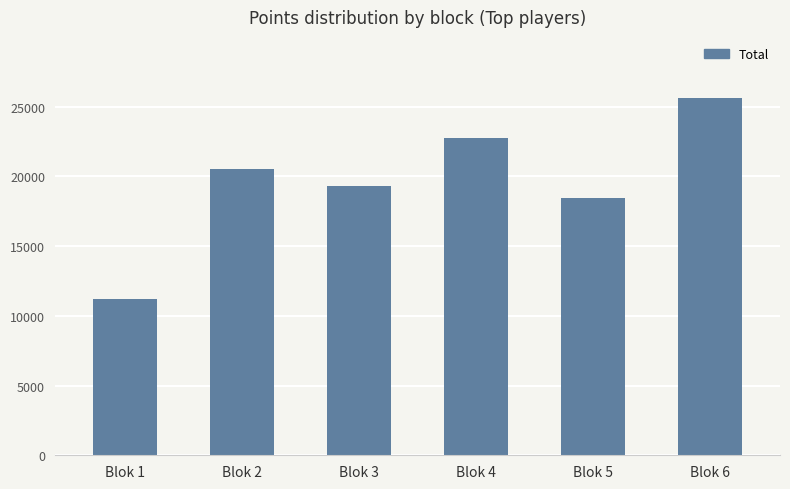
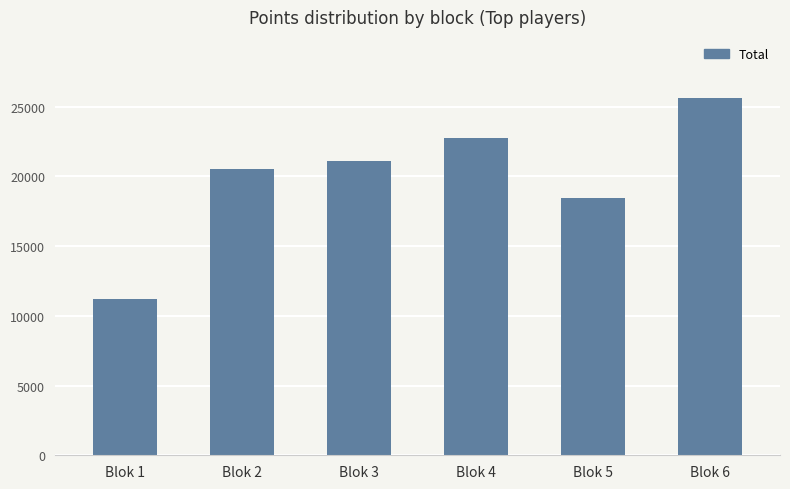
  {
    "Blok 1": 11200,
    "Blok 2": 20500,
-   "Blok 3": 19300,
+   "Blok 3": 21100,
    "Blok 4": 22800,
    "Blok 5": 18400,
    "Blok 6": 25600
  }
